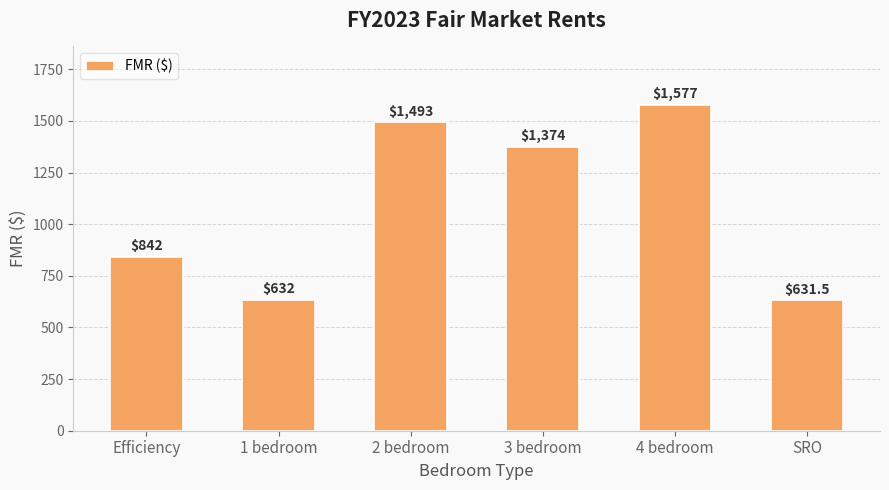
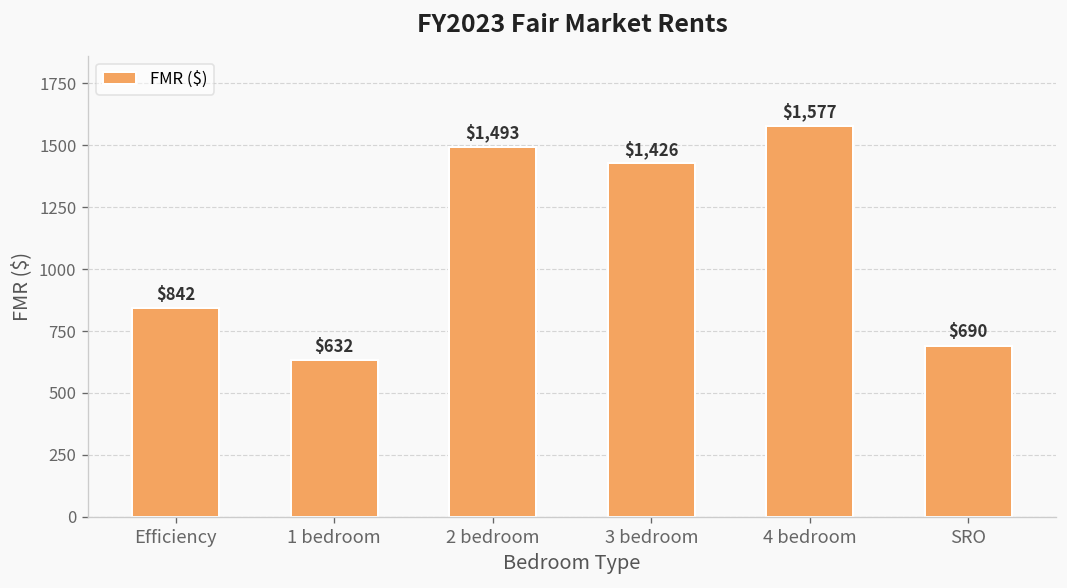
  {
    "Efficiency": "$842",
    "1 bedroom": "$632",
    "2 bedroom": "$1,493",
-   "3 bedroom": "$1,374",
+   "3 bedroom": "$1,426",
    "4 bedroom": "$1,577",
-   "SRO": "$631.5"
+   "SRO": "$690"
  }
